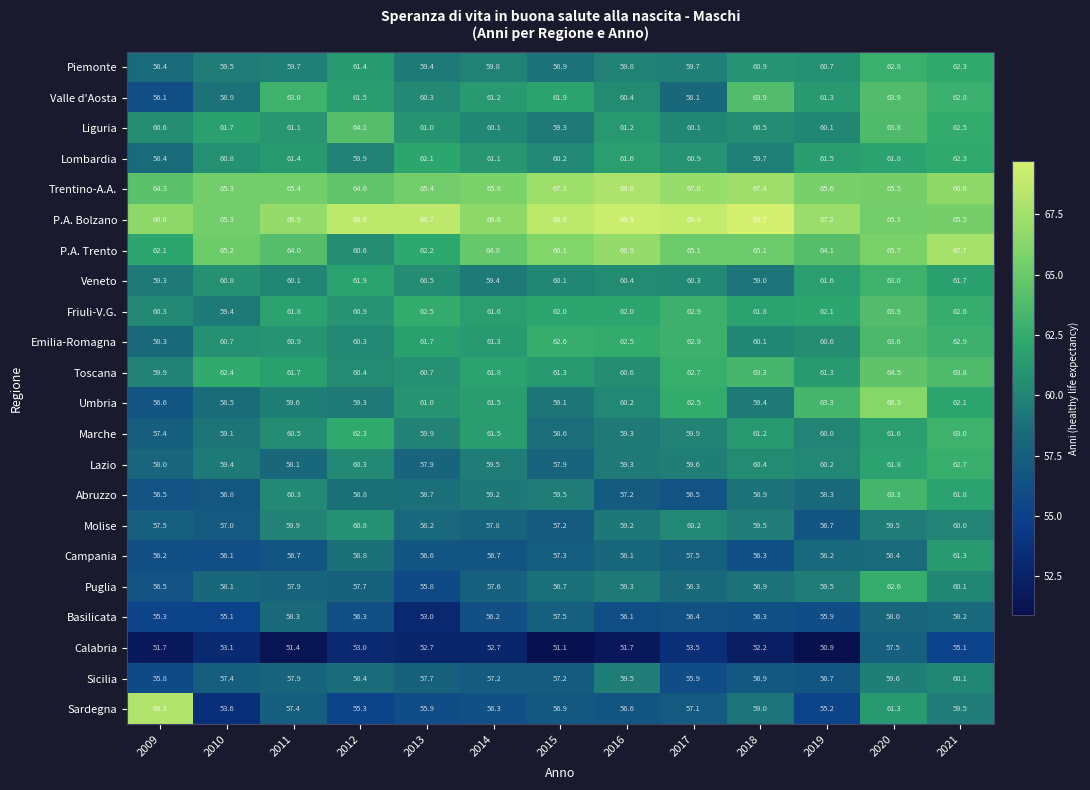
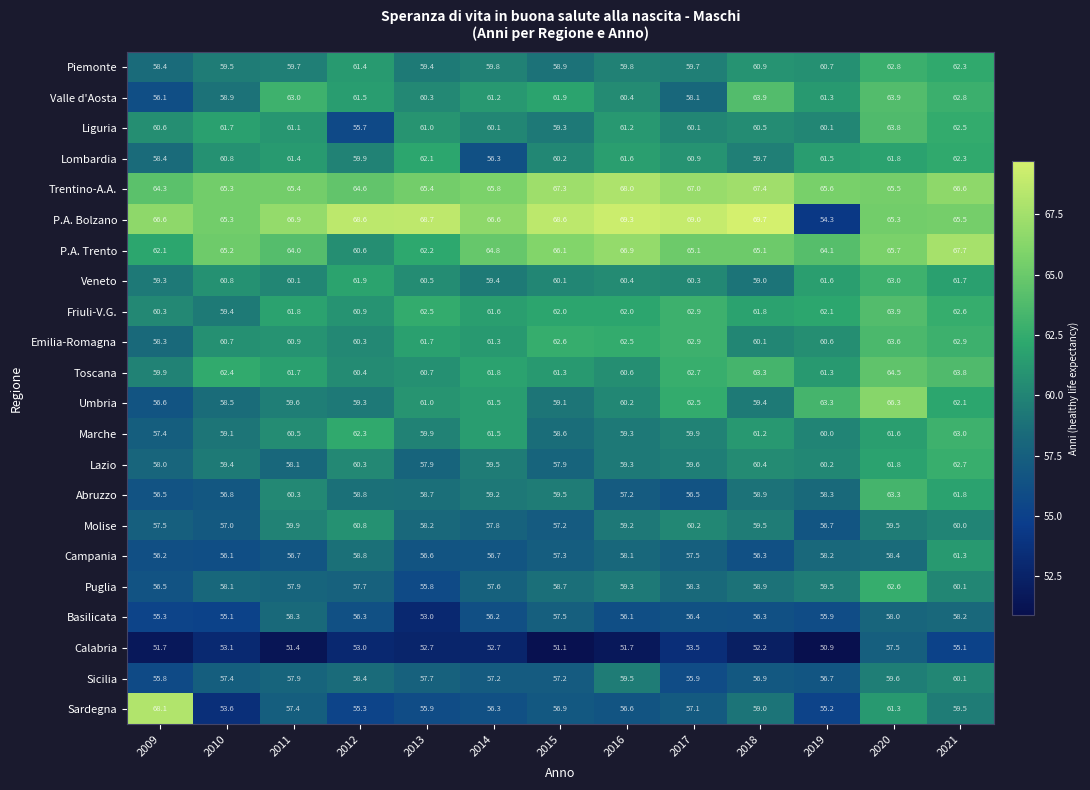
  {
    "Liguria": {
      "2009": 60.6,
      "2010": 61.7,
      "2011": 61.1,
-     "2012": 64.1,
+     "2012": 55.7,
      "2013": 61.0,
      "2014": 60.1,
      "2015": 59.3,
      "2016": 61.2,
      "2017": 60.1,
      "2018": 60.5,
      "2019": 60.1,
      "2020": 63.8,
      "2021": 62.5
    },
    "Lombardia": {
      "2009": 58.4,
      "2010": 60.8,
      "2011": 61.4,
      "2012": 59.9,
      "2013": 62.1,
-     "2014": 61.1,
+     "2014": 56.3,
      "2015": 60.2,
      "2016": 61.6,
      "2017": 60.9,
      "2018": 59.7,
      "2019": 61.5,
      "2020": 61.8,
      "2021": 62.3
    },
    "P.A. Bolzano": {
      "2009": 66.6,
      "2010": 65.3,
      "2011": 66.9,
      "2012": 68.6,
      "2013": 68.7,
      "2014": 66.6,
      "2015": 68.6,
      "2016": 69.3,
      "2017": 69.0,
      "2018": 69.7,
-     "2019": 67.2,
+     "2019": 54.3,
      "2020": 65.3,
      "2021": 65.5
    }
  }
